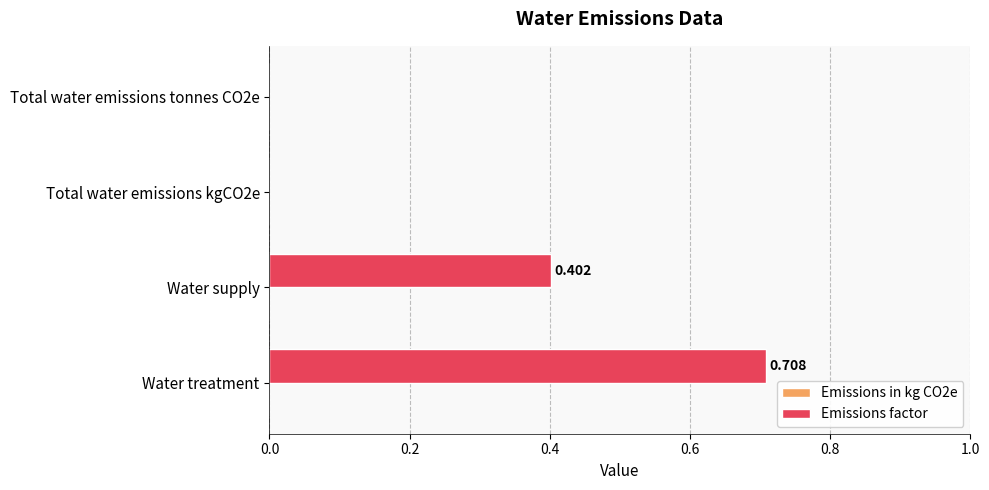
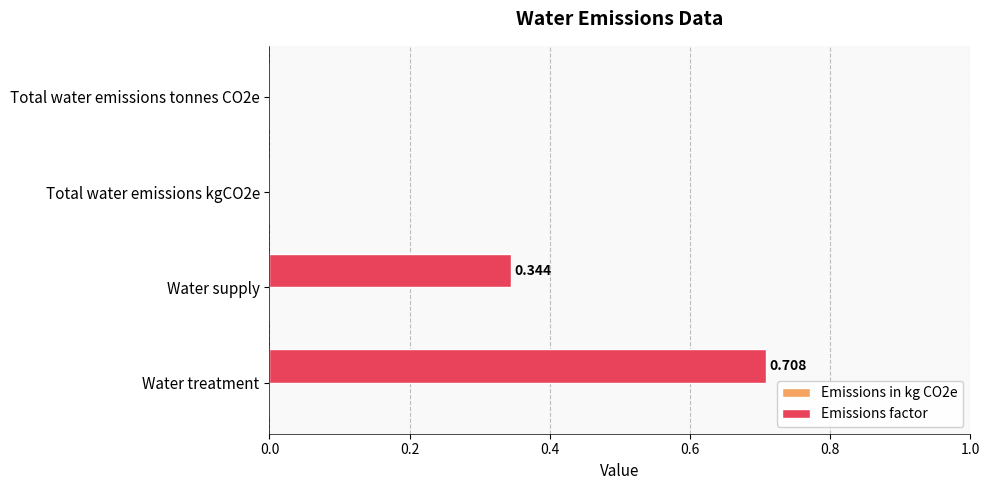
  {
    "Emissions in kg CO2e": {
      "Total water emissions tonnes CO2e": 0.00,
      "Total water emissions kgCO2e": 0.00,
      "Water supply": 0.00,
      "Water treatment": 0.00
    },
    "Emissions factor": {
-     "Water supply": 0.402,
+     "Water supply": 0.344,
      "Water treatment": 0.708
    }
  }
